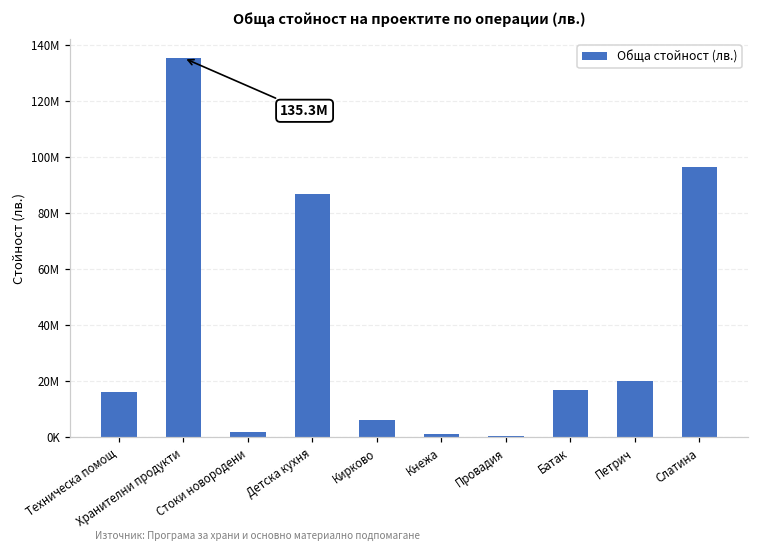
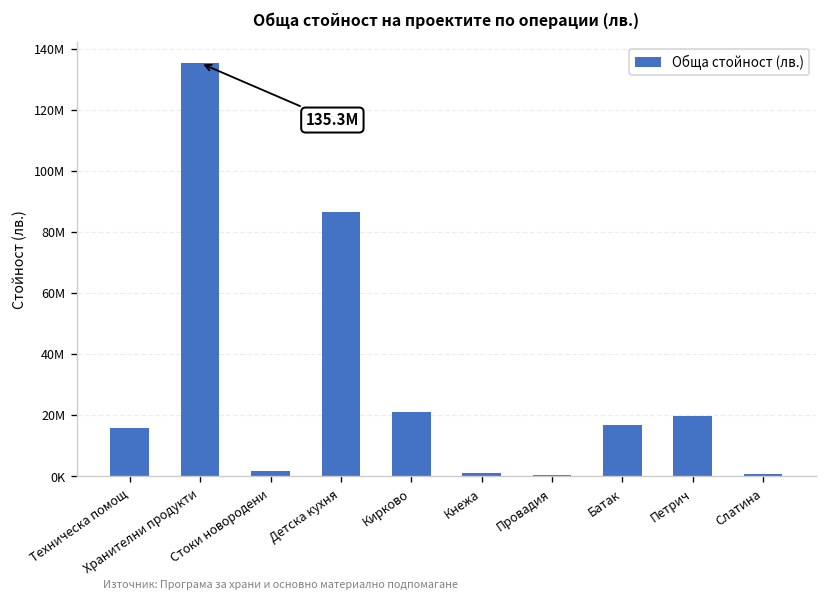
  {
    "Техническа помощ": 16000000,
    "Стоки новородени": 2000000,
    "Детска кухня": 87000000,
-   "Кирково": 6000000,
+   "Кирково": 21000000,
    "Батак": 17000000,
    "Петрич": 20000000,
-   "Слатина": 96000000
+   "Слатина": 1000000
  }
